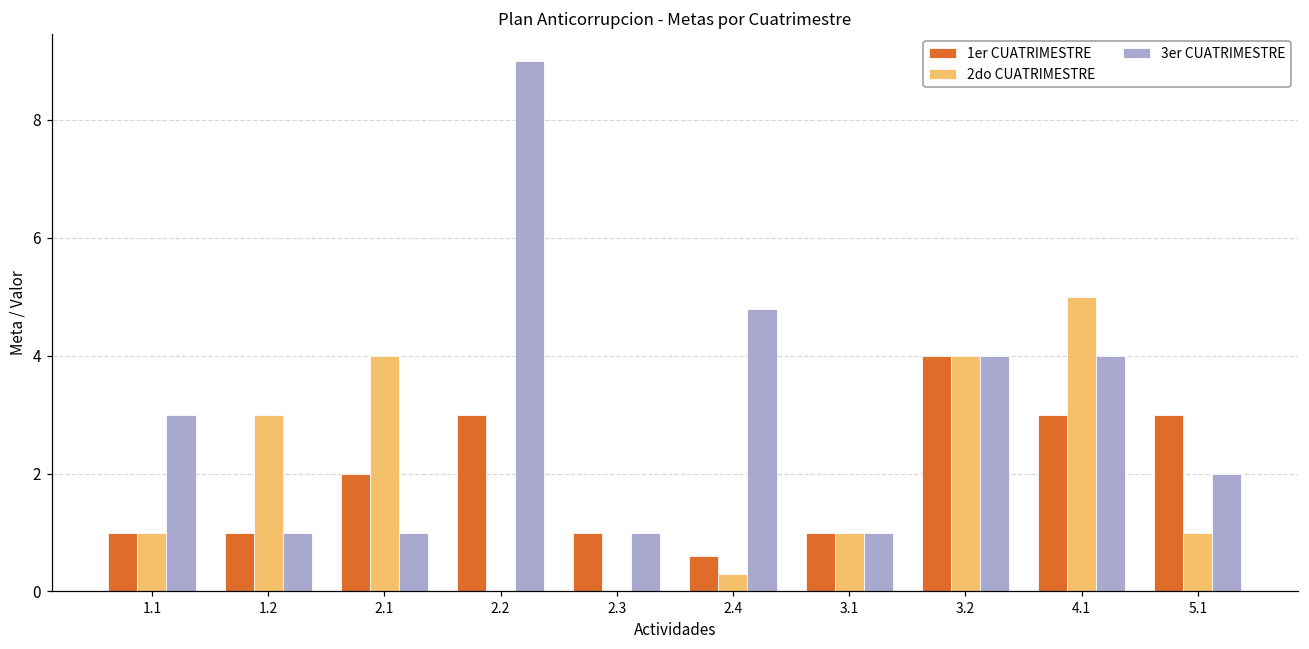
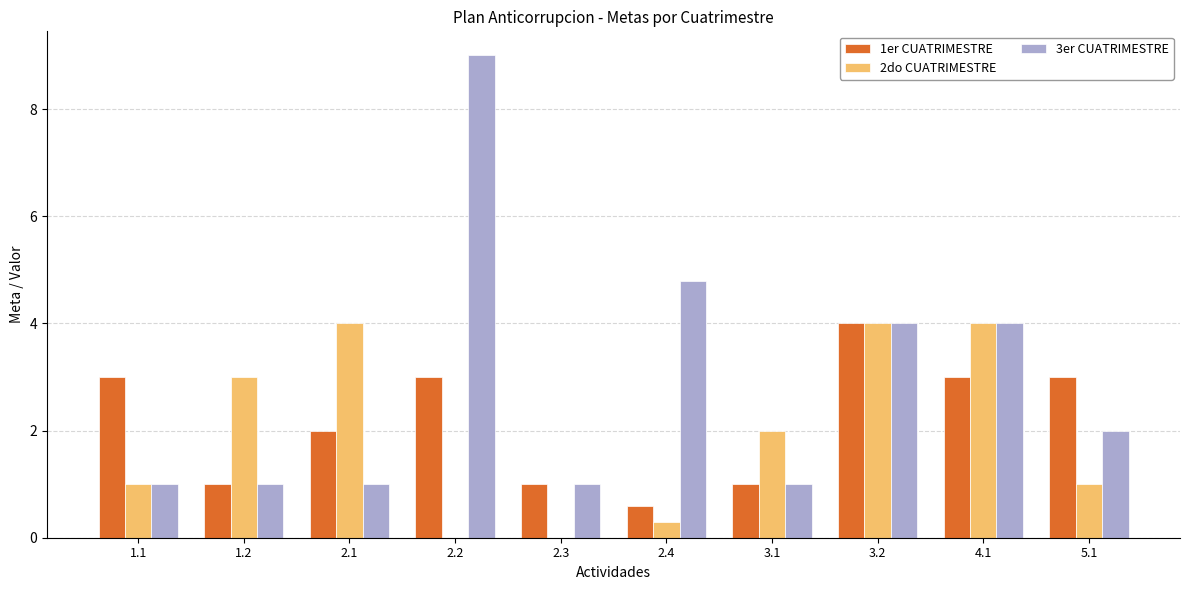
  {
    "1er CUATRIMESTRE": {
-     "1.1": 1,
+     "1.1": 3,
      "1.2": 1,
      "2.1": 2,
      "2.2": 3,
      "2.3": 1,
      "2.4": 0.6,
      "3.1": 1,
      "3.2": 4,
      "4.1": 3,
      "5.1": 3
    },
    "2do CUATRIMESTRE": {
      "1.1": 1,
      "1.2": 3,
      "2.1": 4,
      "2.2": 0,
      "2.3": 0,
      "2.4": 0.3,
-     "3.1": 1,
+     "3.1": 2,
      "3.2": 4,
-     "4.1": 5,
+     "4.1": 4,
      "5.1": 1
    },
    "3er CUATRIMESTRE": {
-     "1.1": 3,
+     "1.1": 1,
      "1.2": 1,
      "2.1": 1,
      "2.2": 9,
      "2.3": 1,
      "2.4": 4.8,
      "3.1": 1,
      "3.2": 4,
      "4.1": 4,
      "5.1": 2
    }
  }
